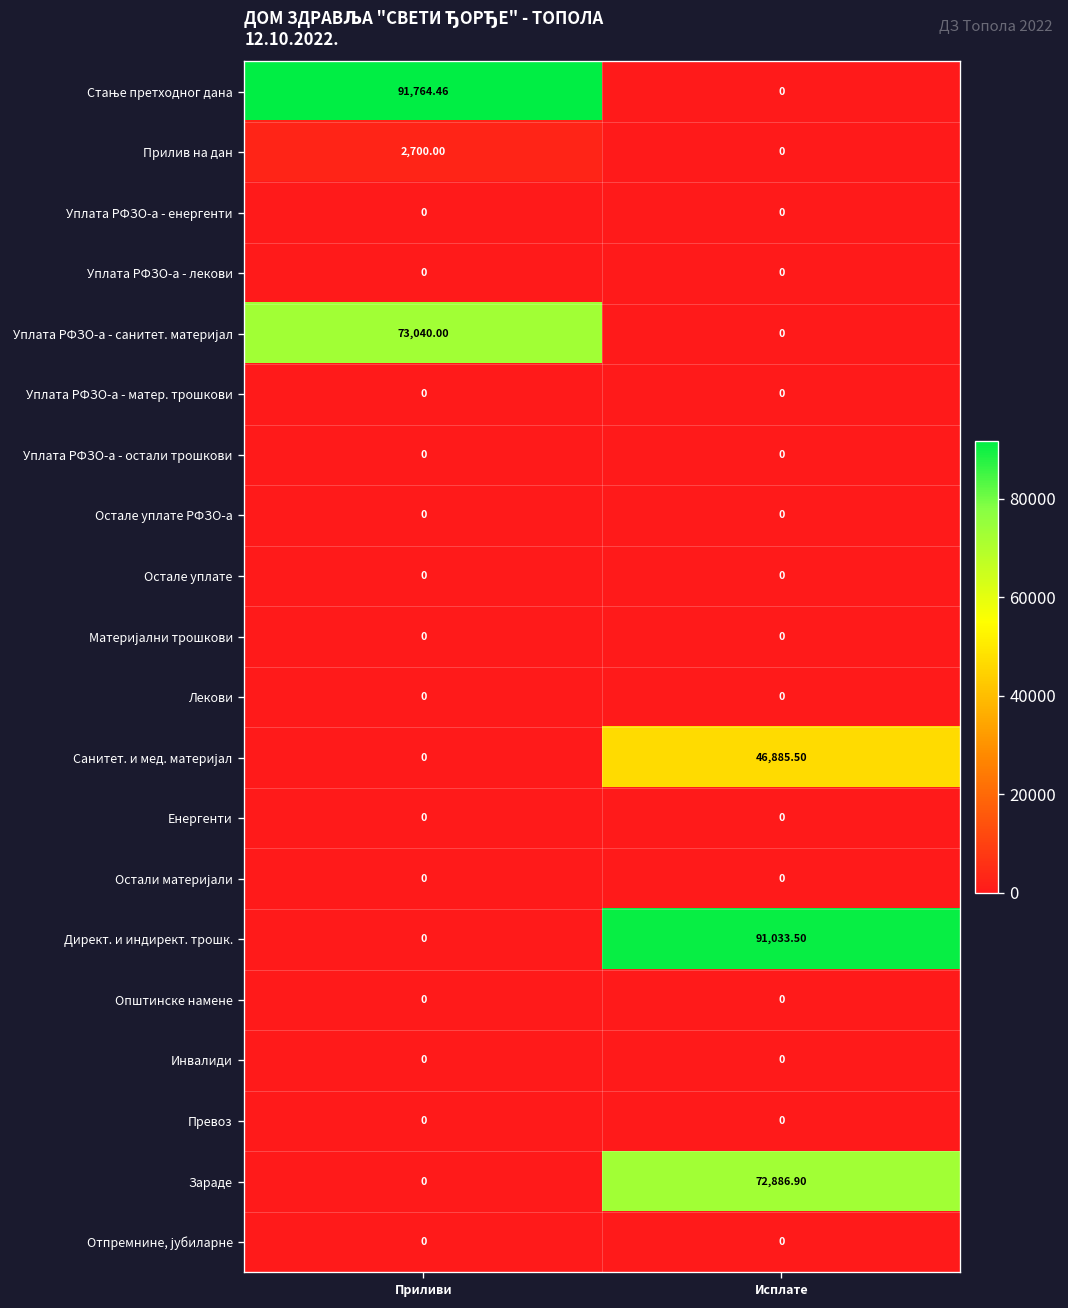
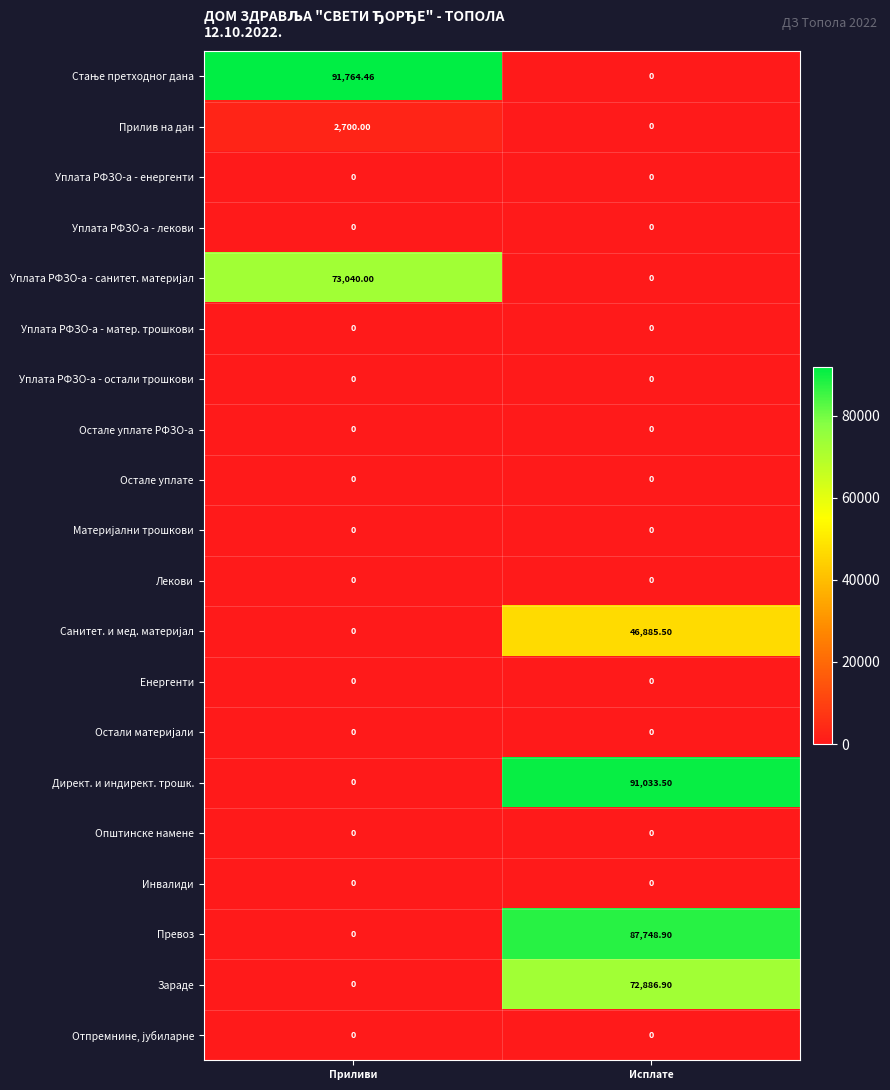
  {
    "Стање претходног дана": {
      "Приливи": "91,764.46",
      "Исплате": "0"
    },
    "Прилив на дан": {
      "Приливи": "2,700.00",
      "Исплате": "0"
    },
    "Уплата РФЗО-а - енергенти": {
      "Приливи": "0",
      "Исплате": "0"
    },
    "Уплата РФЗО-а - лекови": {
      "Приливи": "0",
      "Исплате": "0"
    },
    "Уплата РФЗО-а - санитет. материјал": {
      "Приливи": "73,040.00",
      "Исплате": "0"
    },
    "Уплата РФЗО-а - матер. трошкови": {
      "Приливи": "0",
      "Исплате": "0"
    },
    "Уплата РФЗО-а - остали трошкови": {
      "Приливи": "0",
      "Исплате": "0"
    },
    "Остале уплате РФЗО-а": {
      "Приливи": "0",
      "Исплате": "0"
    },
    "Остале уплате": {
      "Приливи": "0",
      "Исплате": "0"
    },
    "Материјални трошкови": {
      "Приливи": "0",
      "Исплате": "0"
    },
    "Лекови": {
      "Приливи": "0",
      "Исплате": "0"
    },
    "Санитет. и мед. материјал": {
      "Приливи": "0",
      "Исплате": "46,885.50"
    },
    "Енергенти": {
      "Приливи": "0",
      "Исплате": "0"
    },
    "Остали материјали": {
      "Приливи": "0",
      "Исплате": "0"
    },
    "Директ. и индирект. трошк.": {
      "Приливи": "0",
      "Исплате": "91,033.50"
    },
    "Општинске намене": {
      "Приливи": "0",
      "Исплате": "0"
    },
    "Инвалиди": {
      "Приливи": "0",
      "Исплате": "0"
    },
    "Превоз": {
      "Приливи": "0",
-     "Исплате": "0"
+     "Исплате": "87,748.90"
    },
    "Зараде": {
      "Приливи": "0",
      "Исплате": "72,886.90"
    },
    "Отпремнине, јубиларне": {
      "Приливи": "0",
      "Исплате": "0"
    }
  }
